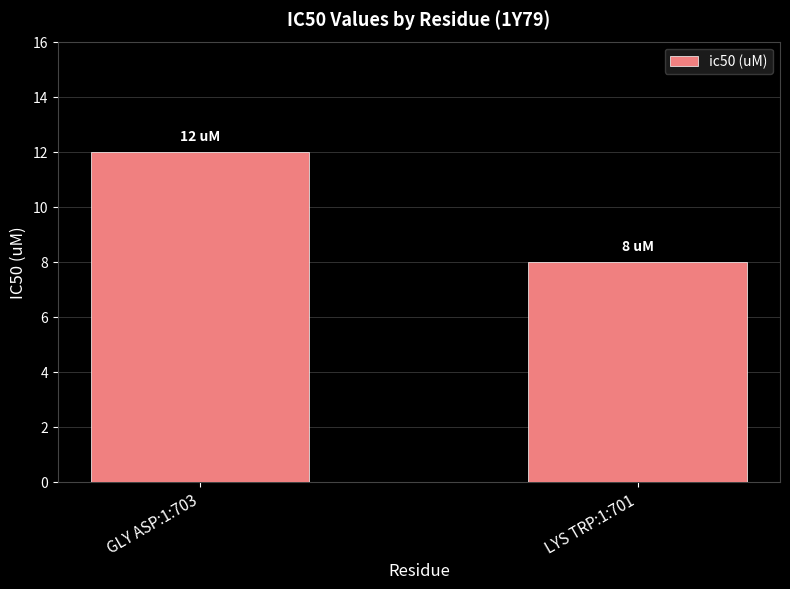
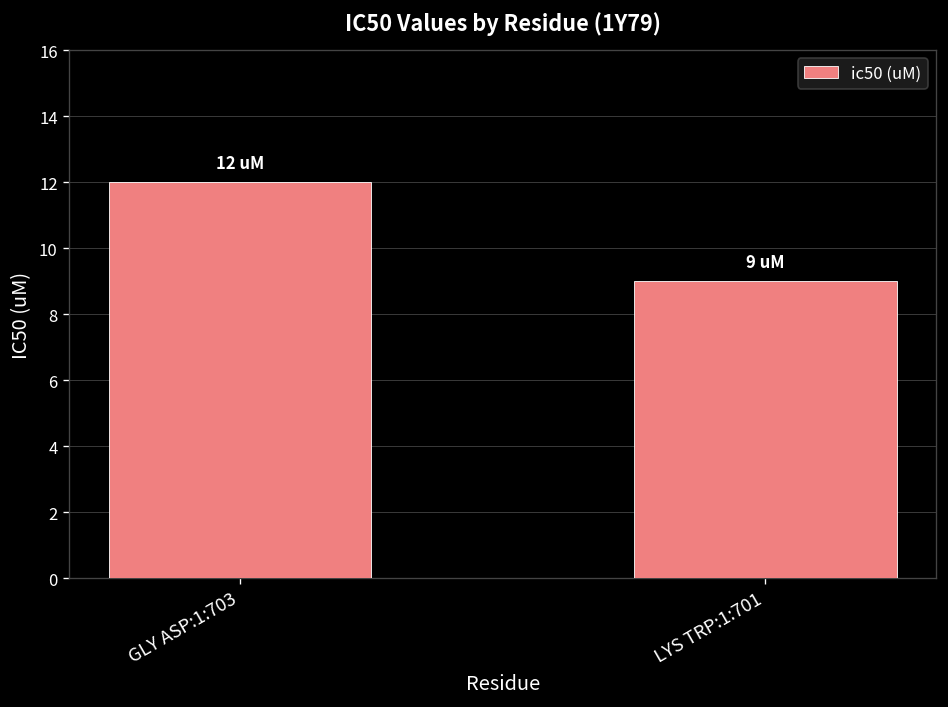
  {
    "GLY ASP:1:703": 12,
-   "LYS TRP:1:701": 8
+   "LYS TRP:1:701": 9
  }
